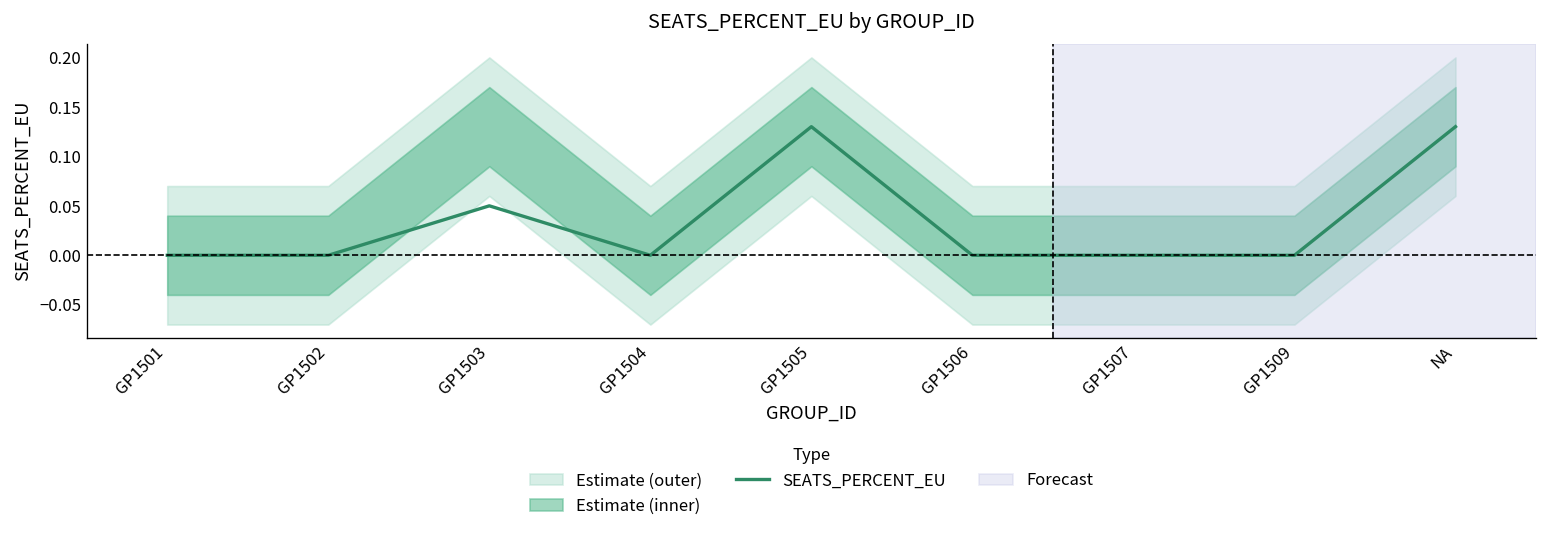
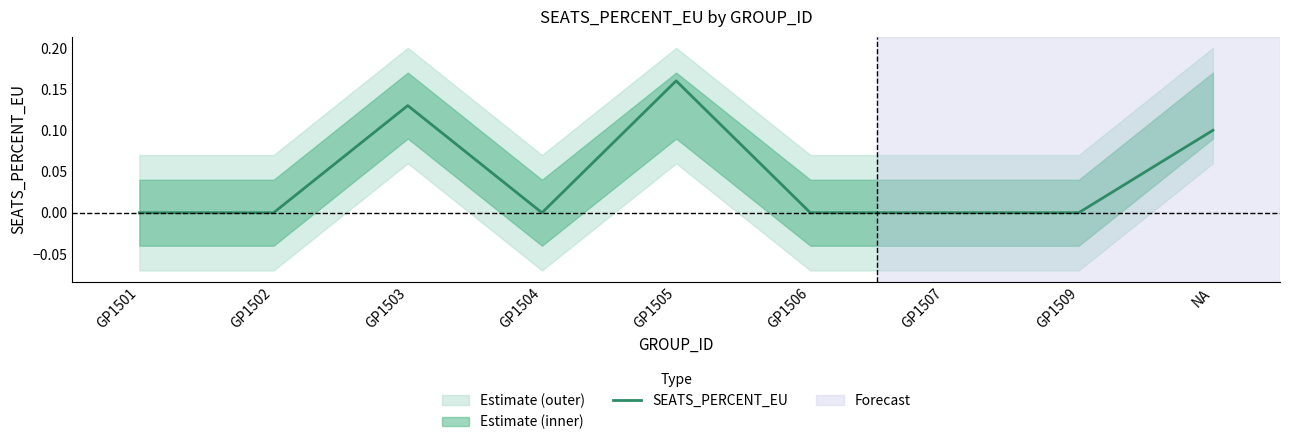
  {
    "SEATS_PERCENT_EU": {
      "GP1501": 0.00,
      "GP1502": 0.00,
-     "GP1503": 0.05,
+     "GP1503": 0.13,
      "GP1504": 0.00,
-     "GP1505": 0.13,
+     "GP1505": 0.16,
      "GP1506": 0.00,
      "GP1507": 0.00,
      "GP1509": 0.00,
-     "NA": 0.13
+     "NA": 0.10
    }
  }
